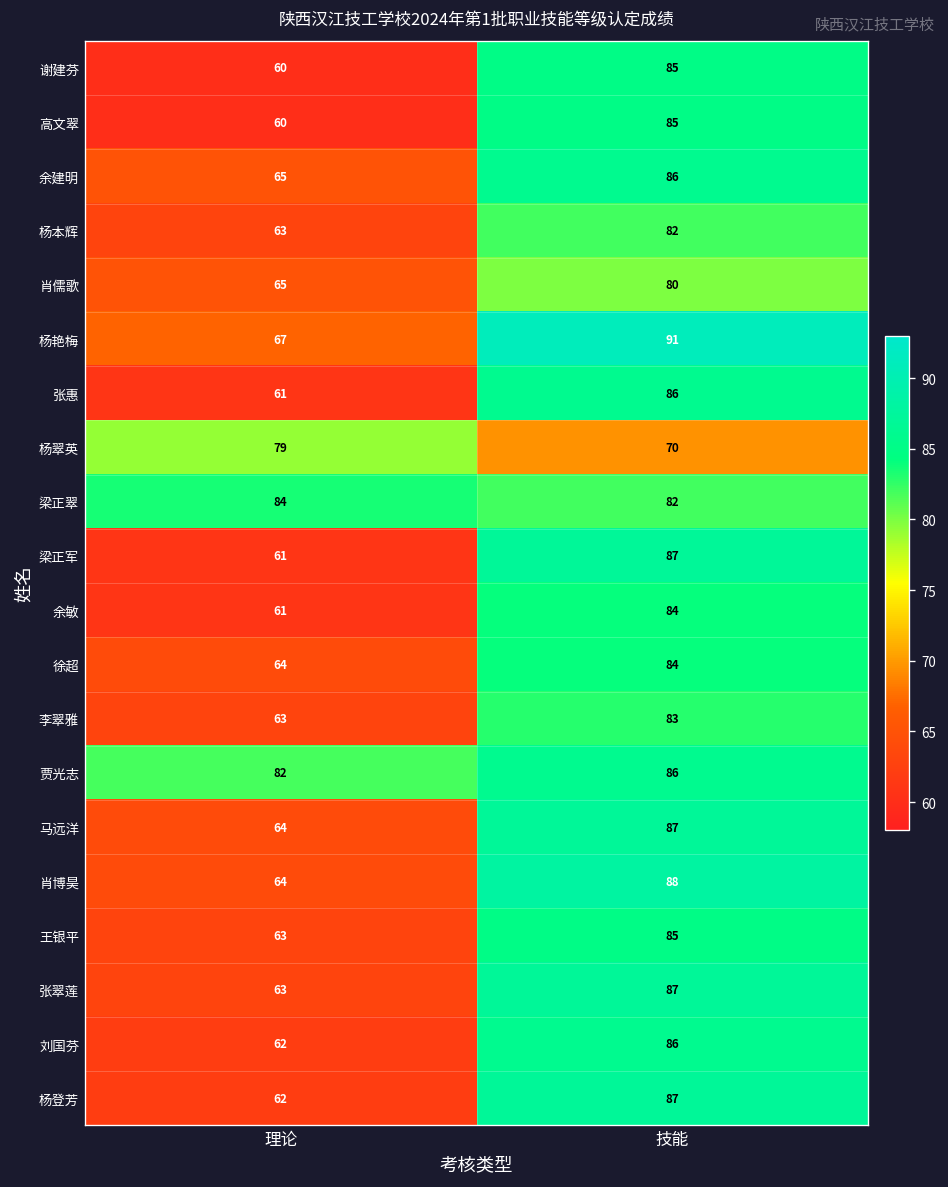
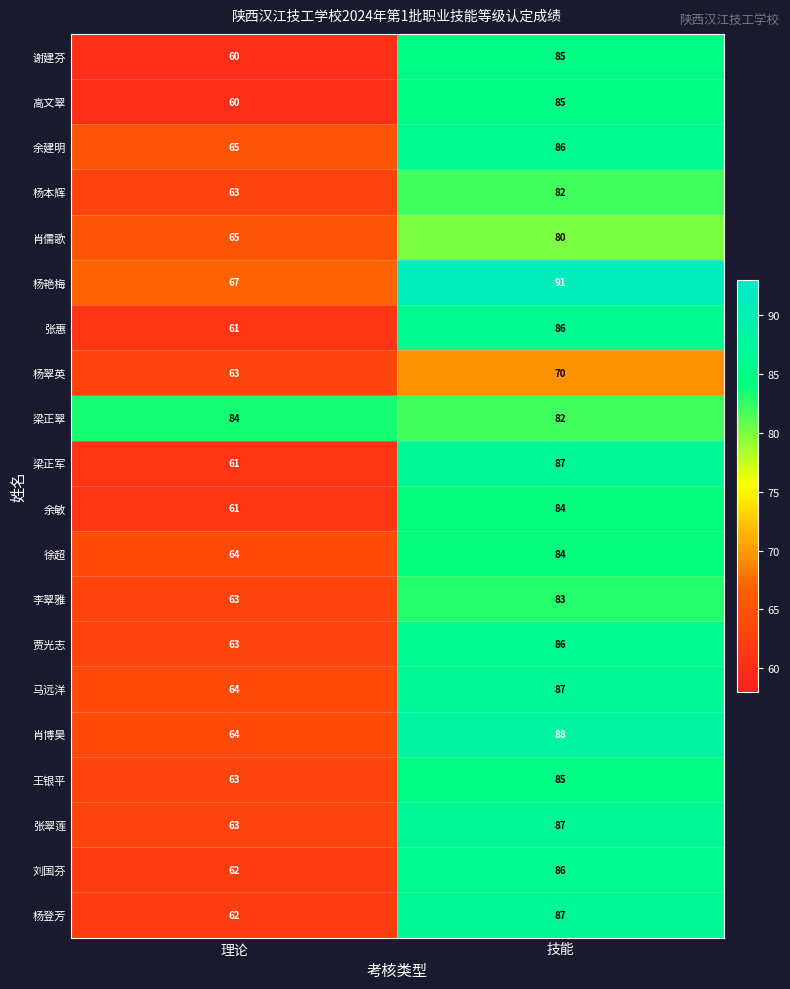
  {
    "谢建芬": {
      "理论": 60,
      "技能": 85
    },
    "高文翠": {
      "理论": 60,
      "技能": 85
    },
    "余建明": {
      "理论": 65,
      "技能": 86
    },
    "杨本辉": {
      "理论": 63,
      "技能": 82
    },
    "肖儒歌": {
      "理论": 65,
      "技能": 80
    },
    "杨艳梅": {
      "理论": 67,
      "技能": 91
    },
    "张惠": {
      "理论": 61,
      "技能": 86
    },
    "杨翠英": {
-     "理论": 79,
+     "理论": 63,
      "技能": 70
    },
    "梁正翠": {
      "理论": 84,
      "技能": 82
    },
    "梁正军": {
      "理论": 61,
      "技能": 87
    },
    "余敏": {
      "理论": 61,
      "技能": 84
    },
    "徐超": {
      "理论": 64,
      "技能": 84
    },
    "李翠雅": {
      "理论": 63,
      "技能": 83
    },
    "贾光志": {
-     "理论": 82,
+     "理论": 63,
      "技能": 86
    },
    "马远洋": {
      "理论": 64,
      "技能": 87
    },
    "肖博昊": {
      "理论": 64,
      "技能": 88
    },
    "王银平": {
      "理论": 63,
      "技能": 85
    },
    "张翠莲": {
      "理论": 63,
      "技能": 87
    },
    "刘国芬": {
      "理论": 62,
      "技能": 86
    },
    "杨登芳": {
      "理论": 62,
      "技能": 87
    }
  }
